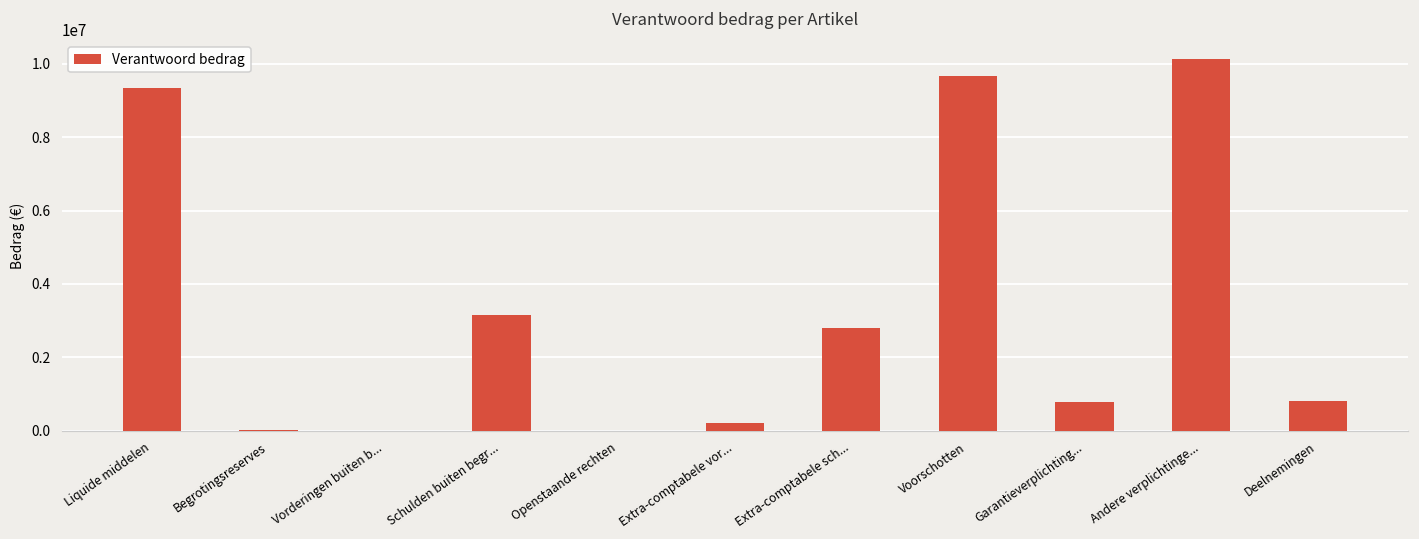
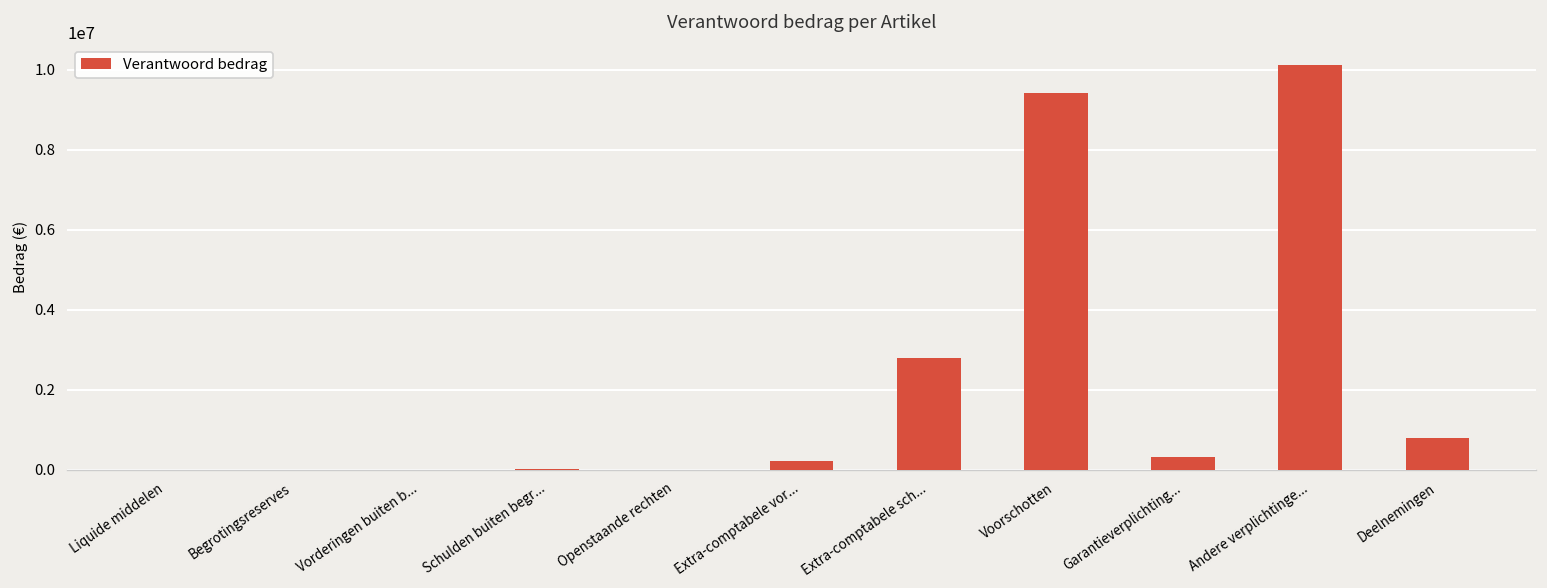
  {
-   "Liquide middelen": 9300000,
-   "Schulden buiten begr...": 3100000,
+   "Liquide middelen": 0,
+   "Schulden buiten begr...": 0,
    "Openstaande rechten": 0,
    "Extra-comptabele vor...": 200000,
    "Extra-comptabele sch...": 2800000,
-   "Voorschotten": 9700000,
-   "Garantieverplichting...": 800000,
+   "Voorschotten": 9400000,
+   "Garantieverplichting...": 300000,
    "Andere verplichtinge...": 10100000,
    "Deelnemingen": 800000
  }
